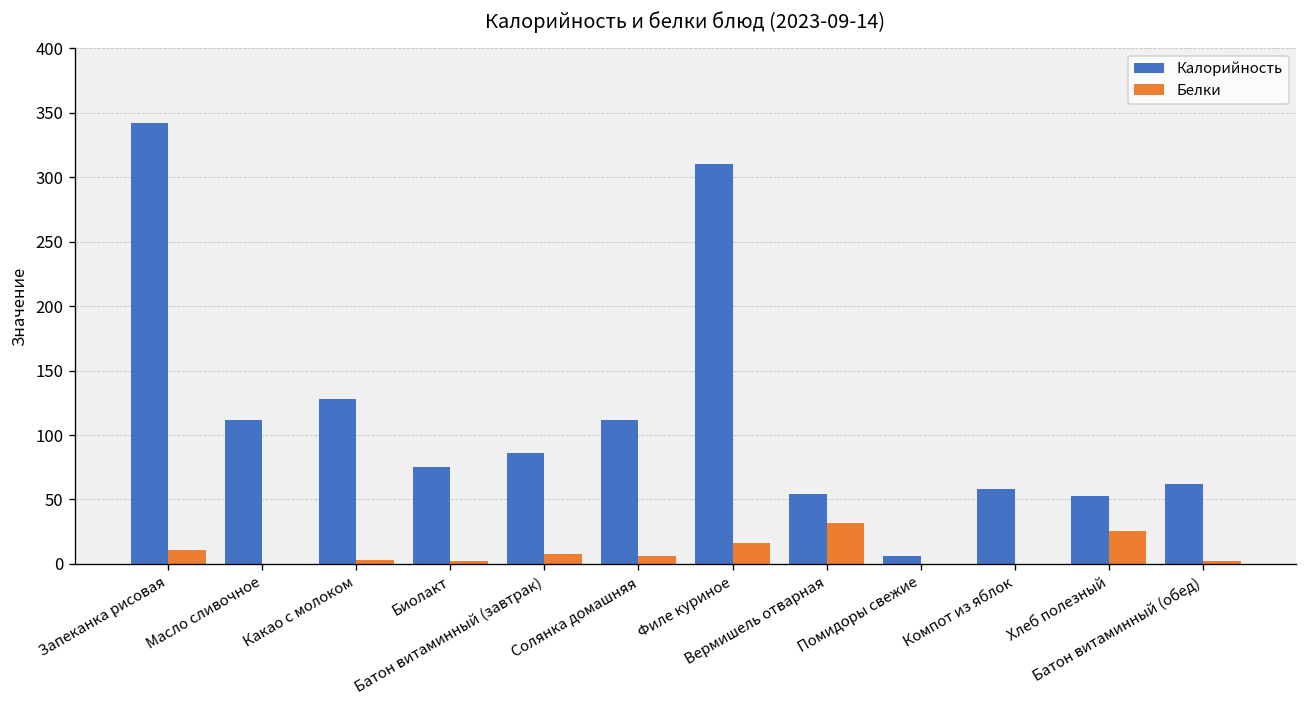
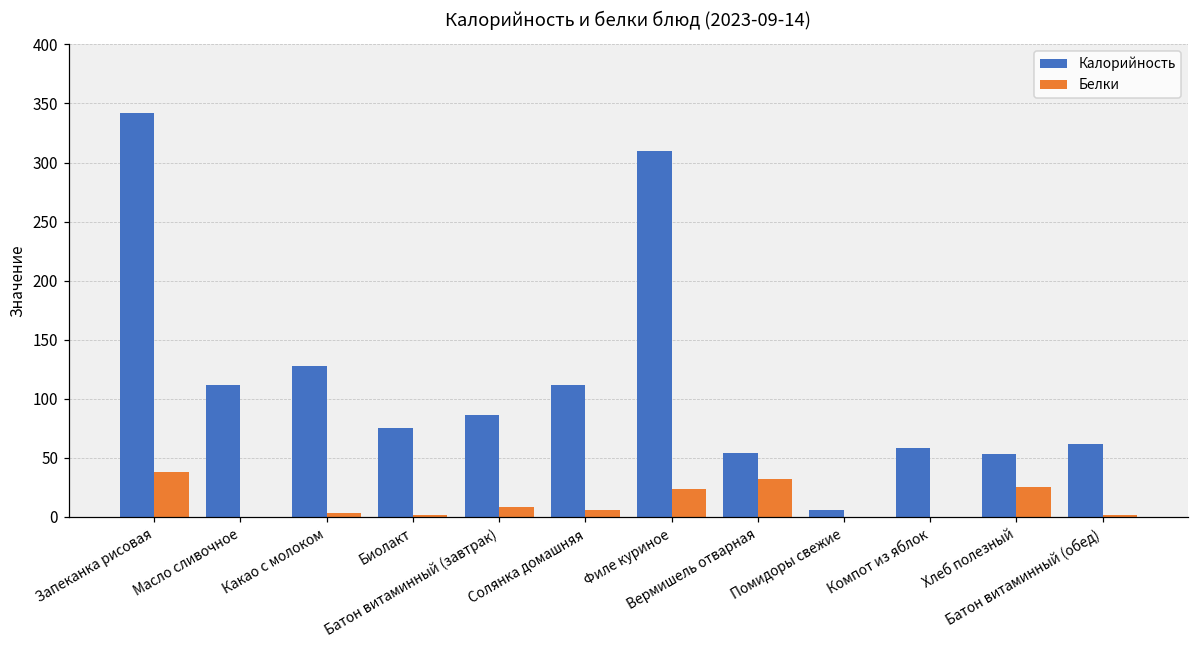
  {
    "Калорийность": {
      "Запеканка рисовая": 342,
      "Масло сливочное": 112,
      "Какао с молоком": 128,
      "Биолакт": 75,
      "Батон витаминный (завтрак)": 86,
      "Солянка домашняя": 112,
      "Филе куриное": 310,
      "Вермишель отварная": 54,
      "Помидоры свежие": 6,
      "Компот из яблок": 58,
      "Хлеб полезный": 53,
      "Батон витаминный (обед)": 62
    },
    "Белки": {
-     "Запеканка рисовая": 11,
+     "Запеканка рисовая": 38,
      "Масло сливочное": 0,
      "Какао с молоком": 3,
      "Батон витаминный (завтрак)": 8,
      "Солянка домашняя": 6,
-     "Филе куриное": 16,
+     "Филе куриное": 24,
      "Вермишель отварная": 32,
      "Помидоры свежие": 0,
      "Компот из яблок": 0,
      "Хлеб полезный": 25
    }
  }
